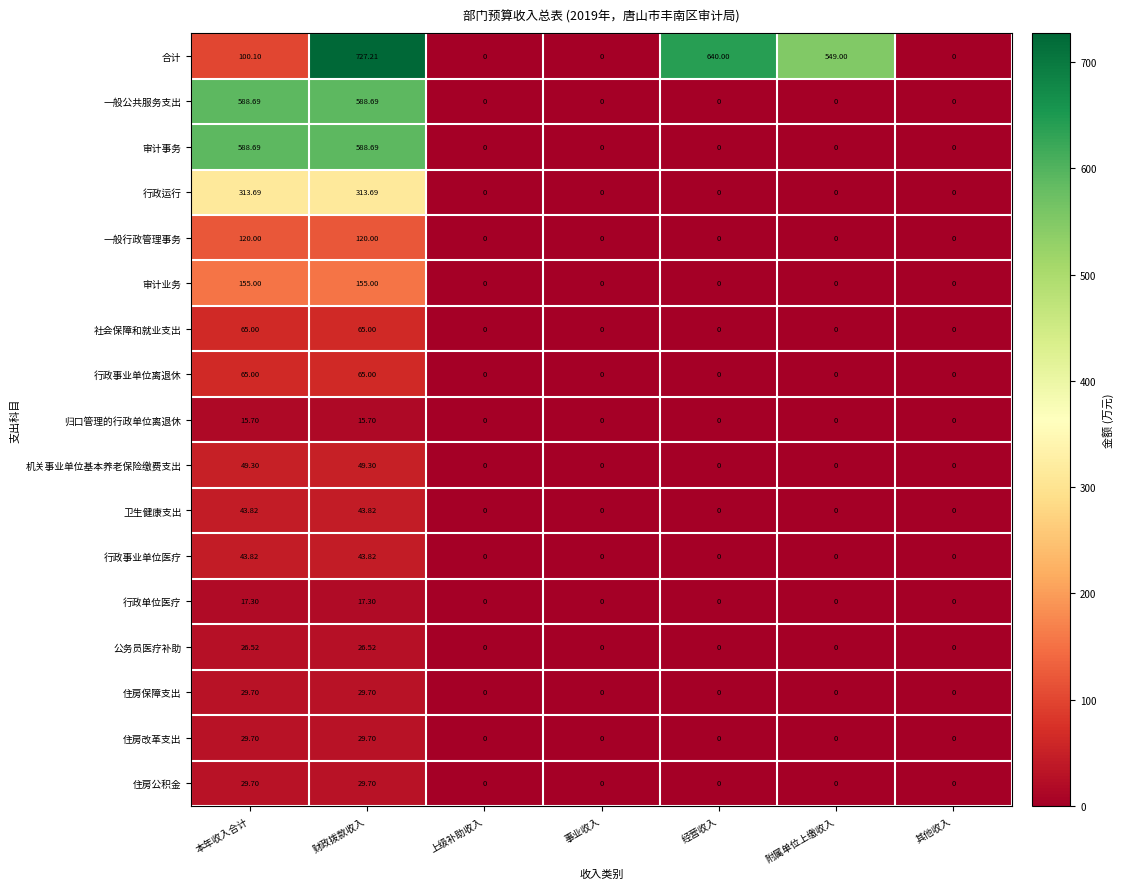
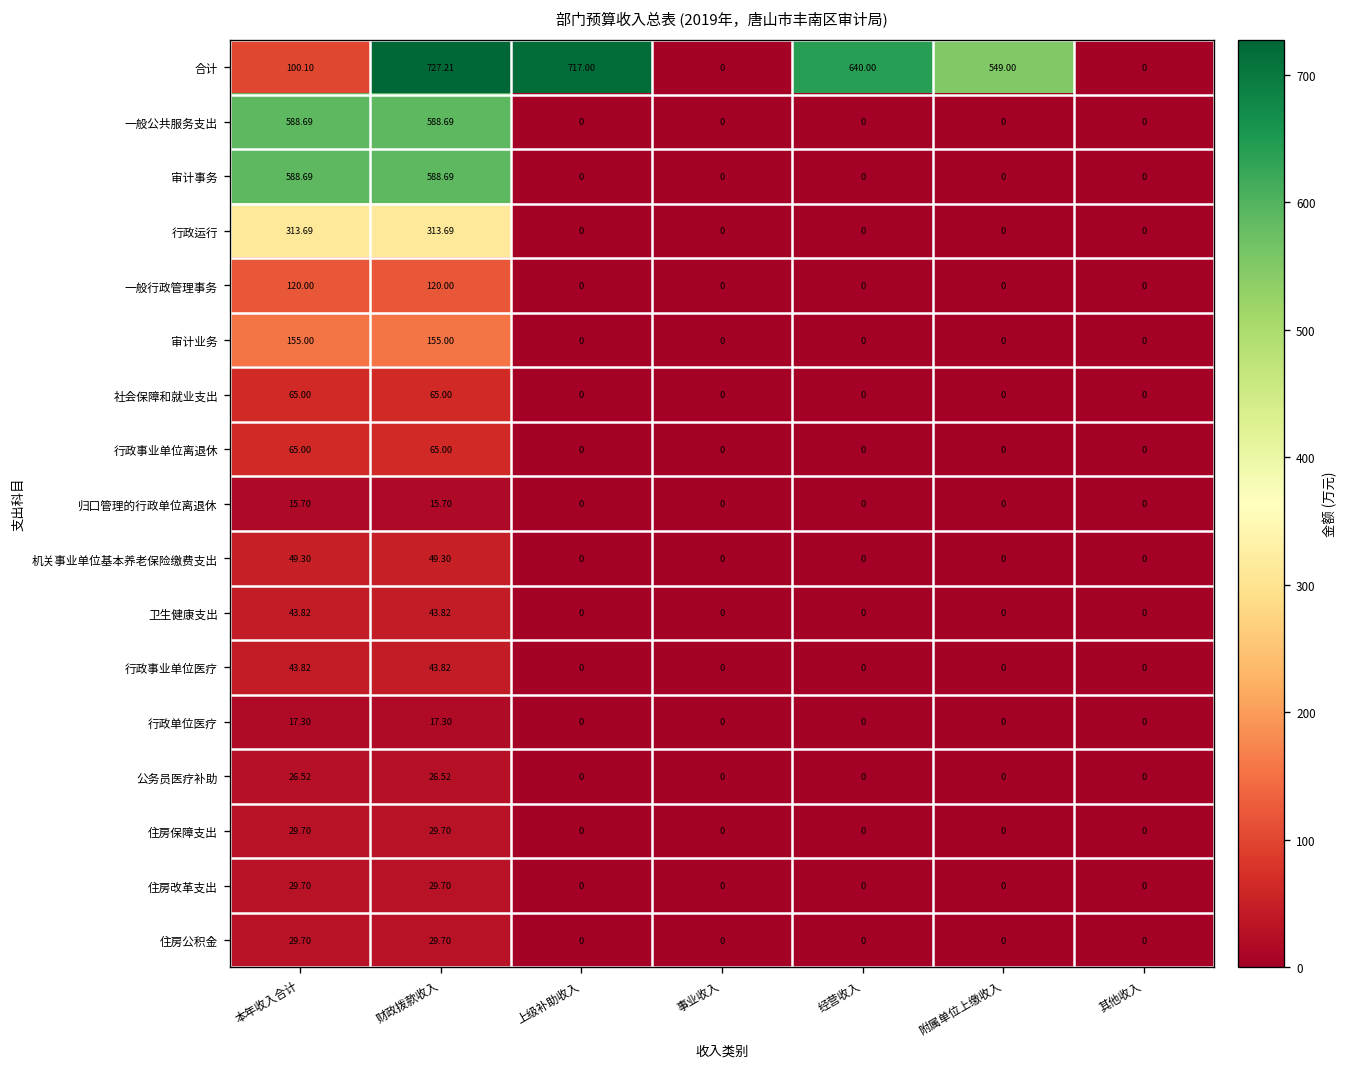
  {
    "合计": {
      "本年收入合计": 100.10,
      "财政拨款收入": 727.21,
-     "上级补助收入": 0,
+     "上级补助收入": 717.00,
      "事业收入": 0,
      "经营收入": 640.00,
      "附属单位上缴收入": 549.00,
      "其他收入": 0
    },
    "一般公共服务支出": {
      "本年收入合计": 588.69,
      "财政拨款收入": 588.69,
      "上级补助收入": 0,
      "事业收入": 0,
      "经营收入": 0,
      "附属单位上缴收入": 0,
      "其他收入": 0
    },
    "审计事务": {
      "本年收入合计": 588.69,
      "财政拨款收入": 588.69,
      "上级补助收入": 0,
      "事业收入": 0,
      "经营收入": 0,
      "附属单位上缴收入": 0,
      "其他收入": 0
    },
    "行政运行": {
      "本年收入合计": 313.69,
      "财政拨款收入": 313.69,
      "上级补助收入": 0,
      "事业收入": 0,
      "经营收入": 0,
      "附属单位上缴收入": 0,
      "其他收入": 0
    },
    "一般行政管理事务": {
      "本年收入合计": 120.00,
      "财政拨款收入": 120.00,
      "上级补助收入": 0,
      "事业收入": 0,
      "经营收入": 0,
      "附属单位上缴收入": 0,
      "其他收入": 0
    },
    "审计业务": {
      "本年收入合计": 155.00,
      "财政拨款收入": 155.00,
      "上级补助收入": 0,
      "事业收入": 0,
      "经营收入": 0,
      "附属单位上缴收入": 0,
      "其他收入": 0
    },
    "社会保障和就业支出": {
      "本年收入合计": 65.00,
      "财政拨款收入": 65.00,
      "上级补助收入": 0,
      "事业收入": 0,
      "经营收入": 0,
      "附属单位上缴收入": 0,
      "其他收入": 0
    },
    "行政事业单位离退休": {
      "本年收入合计": 65.00,
      "财政拨款收入": 65.00,
      "上级补助收入": 0,
      "事业收入": 0,
      "经营收入": 0,
      "附属单位上缴收入": 0,
      "其他收入": 0
    },
    "归口管理的行政单位离退休": {
      "本年收入合计": 15.70,
      "财政拨款收入": 15.70,
      "上级补助收入": 0,
      "事业收入": 0,
      "经营收入": 0,
      "附属单位上缴收入": 0,
      "其他收入": 0
    },
    "机关事业单位基本养老保险缴费支出": {
      "本年收入合计": 49.30,
      "财政拨款收入": 49.30,
      "上级补助收入": 0,
      "事业收入": 0,
      "经营收入": 0,
      "附属单位上缴收入": 0,
      "其他收入": 0
    },
    "卫生健康支出": {
      "本年收入合计": 43.82,
      "财政拨款收入": 43.82,
      "上级补助收入": 0,
      "事业收入": 0,
      "经营收入": 0,
      "附属单位上缴收入": 0,
      "其他收入": 0
    },
    "行政事业单位医疗": {
      "本年收入合计": 43.82,
      "财政拨款收入": 43.82,
      "上级补助收入": 0,
      "事业收入": 0,
      "经营收入": 0,
      "附属单位上缴收入": 0,
      "其他收入": 0
    },
    "行政单位医疗": {
      "本年收入合计": 17.30,
      "财政拨款收入": 17.30,
      "上级补助收入": 0,
      "事业收入": 0,
      "经营收入": 0,
      "附属单位上缴收入": 0,
      "其他收入": 0
    },
    "公务员医疗补助": {
      "本年收入合计": 26.52,
      "财政拨款收入": 26.52,
      "上级补助收入": 0,
      "事业收入": 0,
      "经营收入": 0,
      "附属单位上缴收入": 0,
      "其他收入": 0
    },
    "住房保障支出": {
      "本年收入合计": 29.70,
      "财政拨款收入": 29.70,
      "上级补助收入": 0,
      "事业收入": 0,
      "经营收入": 0,
      "附属单位上缴收入": 0,
      "其他收入": 0
    },
    "住房改革支出": {
      "本年收入合计": 29.70,
      "财政拨款收入": 29.70,
      "上级补助收入": 0,
      "事业收入": 0,
      "经营收入": 0,
      "附属单位上缴收入": 0,
      "其他收入": 0
    },
    "住房公积金": {
      "本年收入合计": 29.70,
      "财政拨款收入": 29.70,
      "上级补助收入": 0,
      "事业收入": 0,
      "经营收入": 0,
      "附属单位上缴收入": 0,
      "其他收入": 0
    }
  }
